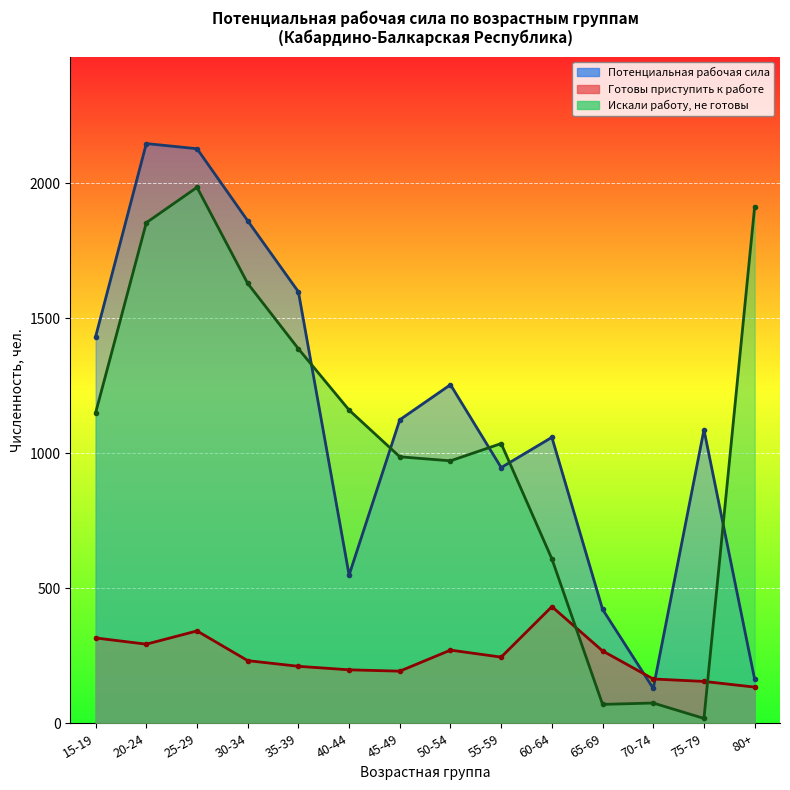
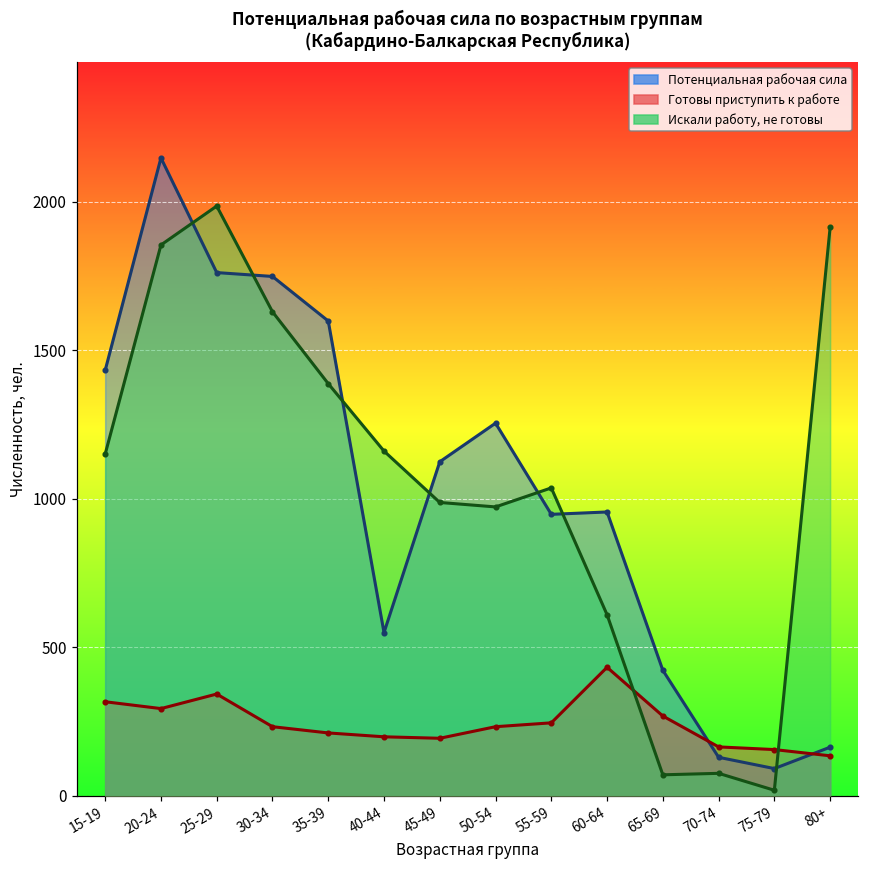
  {
    "Потенциальная рабочая сила": {
      "15-19": 1430,
      "20-24": 2150,
-     "25-29": 2130,
-     "30-34": 1860,
+     "25-29": 1760,
+     "30-34": 1750,
      "35-39": 1600,
      "40-44": 550,
      "45-49": 1120,
      "50-54": 1250,
      "55-59": 950,
-     "60-64": 1060,
+     "60-64": 960,
      "65-69": 420,
      "70-74": 130,
-     "75-79": 1090,
+     "75-79": 90,
      "80+": 160
    },
    "Готовы приступить к работе": {
      "15-19": 320,
      "20-24": 290,
      "25-29": 340,
      "30-34": 230,
      "35-39": 210,
      "40-44": 200,
      "45-49": 190,
-     "50-54": 270,
+     "50-54": 230,
      "55-59": 250,
      "60-64": 430,
      "65-69": 270,
      "70-74": 160,
      "75-79": 160,
      "80+": 130
    },
    "Искали работу, не готовы": {
      "15-19": 1150,
      "20-24": 1850,
      "25-29": 1990,
      "30-34": 1630,
      "35-39": 1390,
      "40-44": 1160,
      "45-49": 990,
      "50-54": 970,
      "55-59": 1040,
      "60-64": 610,
      "65-69": 70,
      "70-74": 80,
      "75-79": 20,
      "80+": 1910
    }
  }
